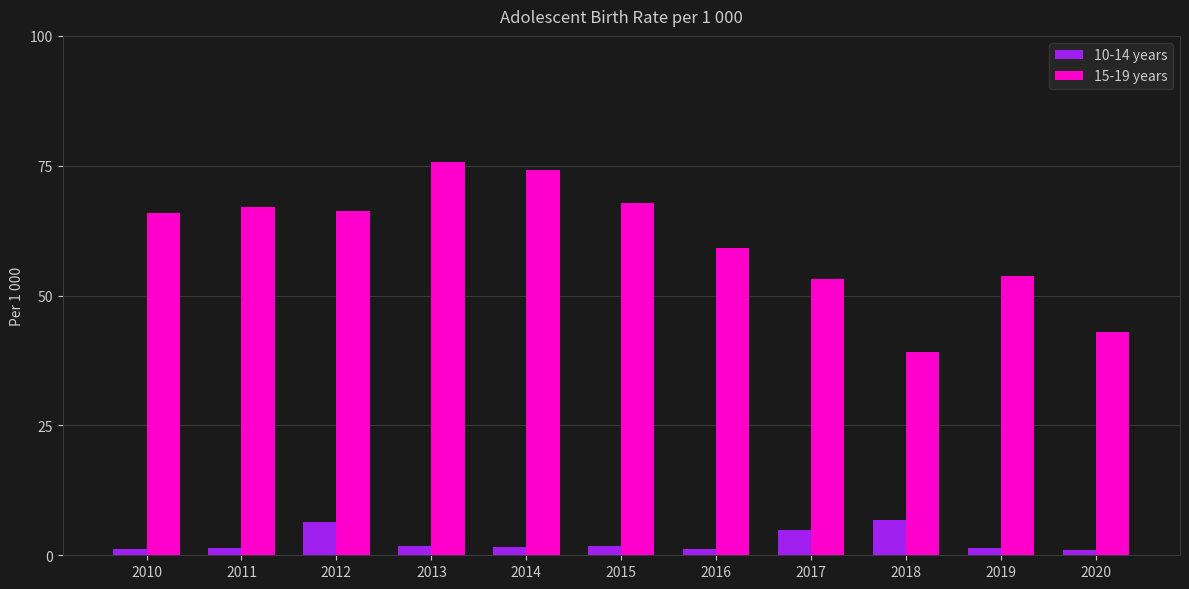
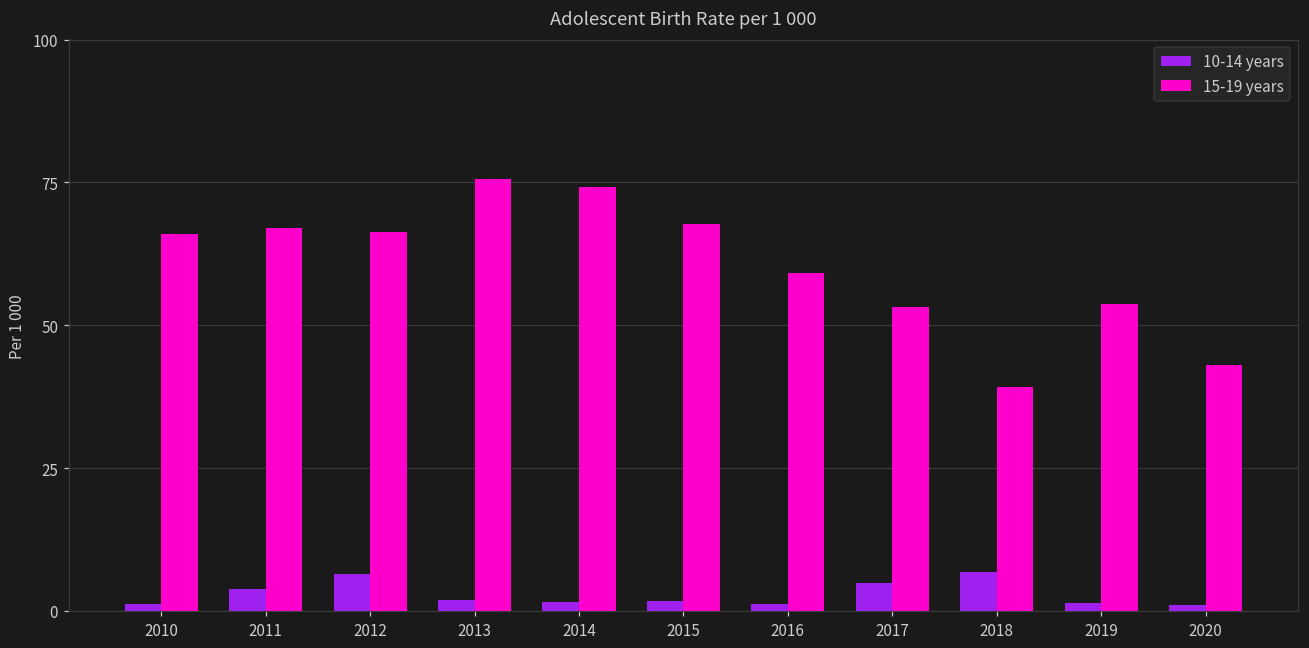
  {
    "10-14 years": {
      "2010": 1,
-     "2011": 1,
+     "2011": 4,
      "2012": 6,
      "2013": 2,
      "2014": 2,
      "2015": 2,
      "2016": 1,
      "2017": 5,
      "2018": 7,
      "2019": 1,
      "2020": 1
    },
    "15-19 years": {
      "2010": 66,
      "2011": 67,
      "2012": 66,
      "2013": 76,
      "2014": 74,
      "2015": 68,
      "2016": 59,
      "2017": 53,
      "2018": 39,
      "2019": 54,
      "2020": 43
    }
  }
